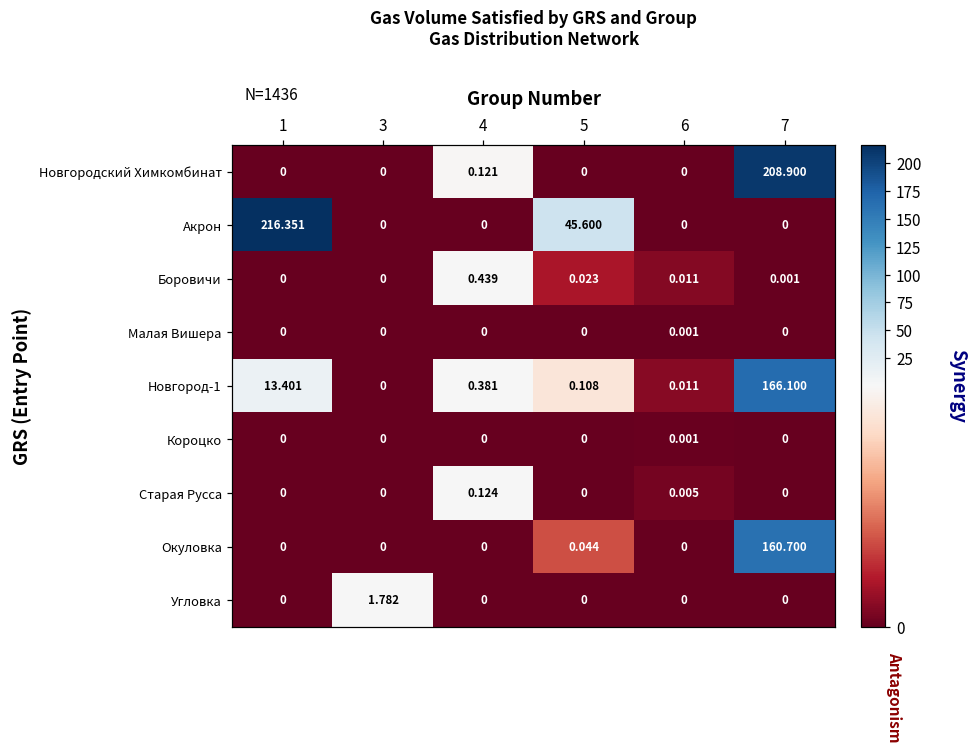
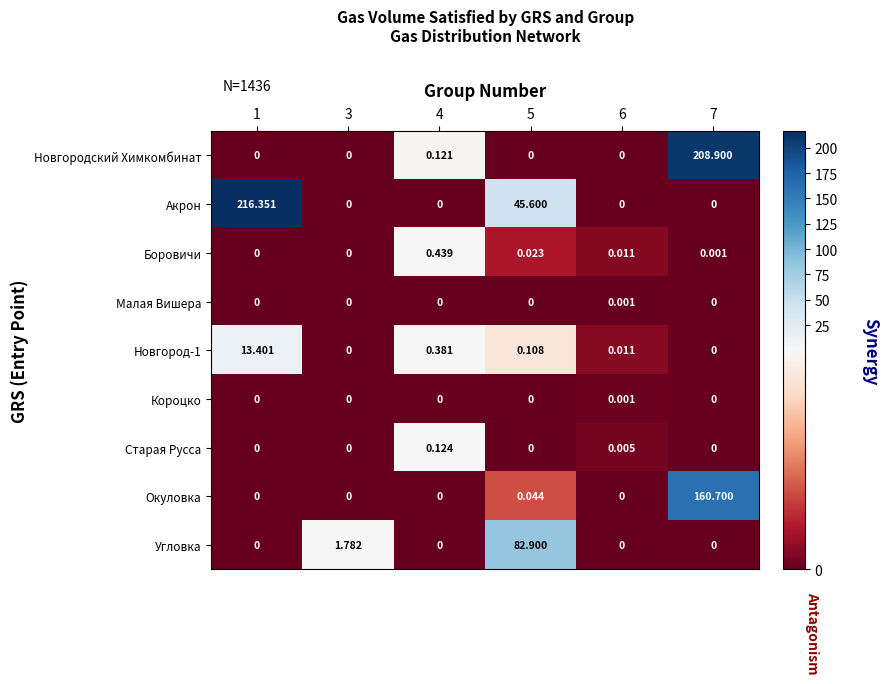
  {
    "Новгородский Химкомбинат": {
      "1": 0,
      "3": 0,
      "4": 0.121,
      "5": 0,
      "6": 0,
      "7": 208.900
    },
    "Акрон": {
      "1": 216.351,
      "3": 0,
      "4": 0,
      "5": 45.600,
      "6": 0,
      "7": 0
    },
    "Боровичи": {
      "1": 0,
      "3": 0,
      "4": 0.439,
      "5": 0.023,
      "6": 0.011,
      "7": 0.001
    },
    "Малая Вишера": {
      "1": 0,
      "3": 0,
      "4": 0,
      "5": 0,
      "6": 0.001,
      "7": 0
    },
    "Новгород-1": {
      "1": 13.401,
      "3": 0,
      "4": 0.381,
      "5": 0.108,
      "6": 0.011,
-     "7": 166.100
+     "7": 0
    },
    "Короцко": {
      "1": 0,
      "3": 0,
      "4": 0,
      "5": 0,
      "6": 0.001,
      "7": 0
    },
    "Старая Русса": {
      "1": 0,
      "3": 0,
      "4": 0.124,
      "5": 0,
      "6": 0.005,
      "7": 0
    },
    "Окуловка": {
      "1": 0,
      "3": 0,
      "4": 0,
      "5": 0.044,
      "6": 0,
      "7": 160.700
    },
    "Угловка": {
      "1": 0,
      "3": 1.782,
      "4": 0,
-     "5": 0,
+     "5": 82.900,
      "6": 0,
      "7": 0
    }
  }
